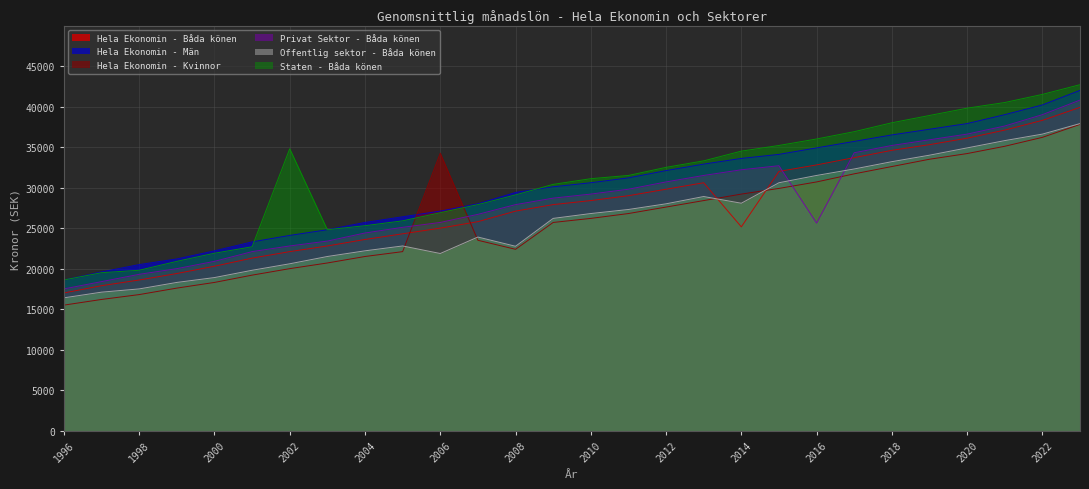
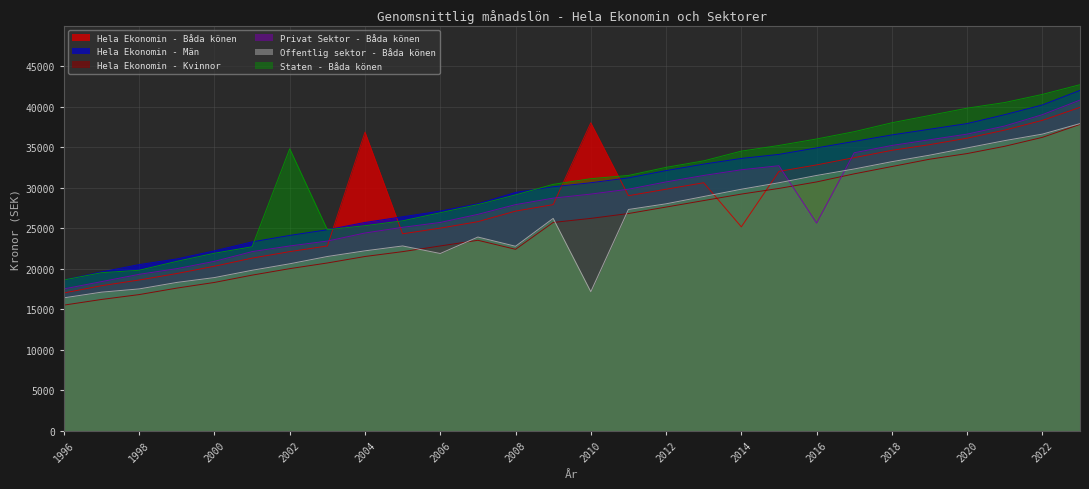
  {
    "Hela Ekonomin - Båda könen": {
      "1996": 17000,
      "1998": 19000,
      "2000": 20000,
      "2002": 22000,
-     "2004": 24000,
+     "2004": 37000,
      "2006": 25000,
      "2008": 27000,
-     "2010": 28000,
+     "2010": 38000,
      "2012": 30000,
      "2014": 25000,
      "2016": 33000,
      "2018": 35000,
      "2020": 36000,
      "2022": 38000
    },
    "Hela Ekonomin - Män": {
      "1998": 21000,
      "2002": 24000,
      "2004": 26000,
      "2010": 31000,
      "2012": 32000,
      "2014": 34000,
      "2016": 35000,
      "2018": 37000,
      "2020": 38000,
      "2022": 40000
    },
    "Hela Ekonomin - Kvinnor": {
      "1996": 16000,
      "1998": 17000,
      "2000": 18000,
      "2002": 20000,
      "2004": 22000,
-     "2006": 34000,
+     "2006": 23000,
      "2008": 22000,
      "2010": 26000,
      "2012": 28000,
      "2014": 29000,
      "2016": 31000,
      "2018": 33000,
      "2020": 34000,
      "2022": 36000
    },
    "Privat Sektor - Båda könen": {
      "1996": 18000,
      "1998": 19000,
      "2000": 21000,
      "2002": 23000,
      "2004": 24000,
      "2006": 26000,
      "2008": 28000,
      "2010": 29000,
      "2012": 31000,
      "2014": 32000,
      "2016": 26000,
      "2018": 35000,
      "2020": 37000,
      "2022": 39000
    },
    "Offentlig sektor - Båda könen": {
      "1996": 16000,
      "1998": 18000,
      "2000": 19000,
      "2002": 21000,
      "2004": 22000,
      "2006": 22000,
      "2008": 23000,
-     "2010": 27000,
+     "2010": 17000,
      "2012": 28000,
-     "2014": 28000,
+     "2014": 30000,
      "2016": 32000,
      "2018": 33000,
      "2020": 35000,
      "2022": 37000
    },
    "Staten - Båda könen": {
      "1998": 20000,
      "2002": 35000,
      "2004": 25000,
      "2010": 31000,
      "2012": 33000,
      "2014": 35000,
      "2016": 36000,
      "2018": 38000,
      "2020": 40000,
      "2022": 42000
    }
  }
